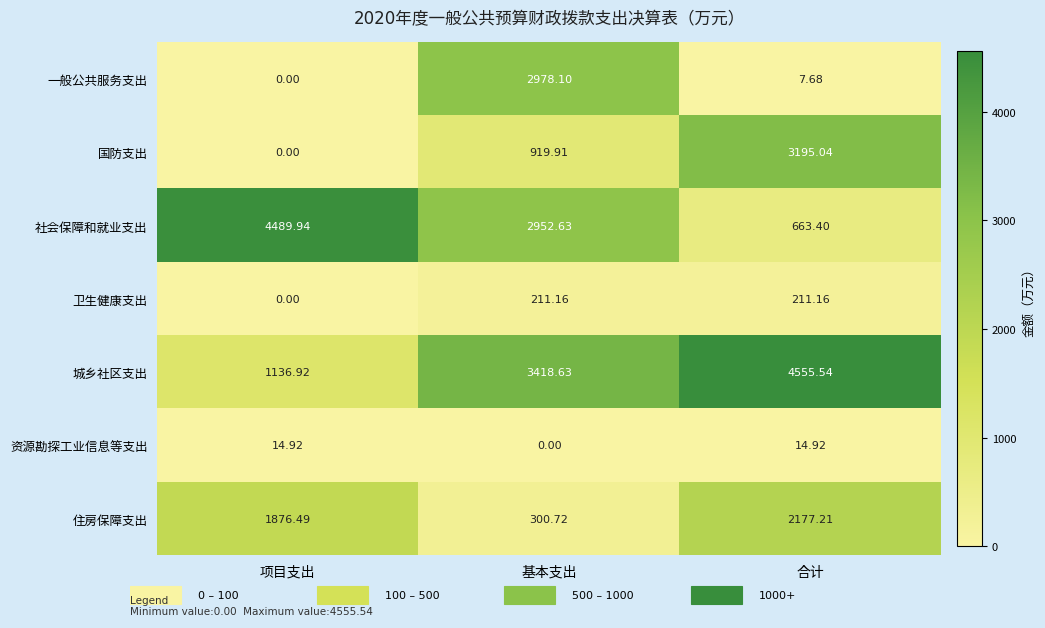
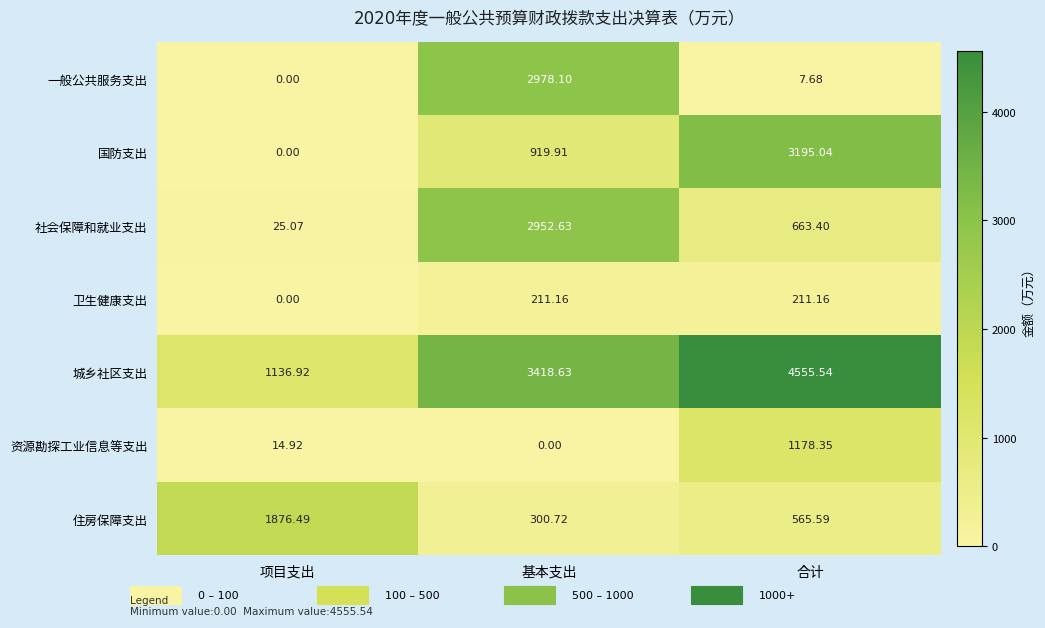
  {
    "一般公共服务支出": {
      "项目支出": 0.00,
      "基本支出": 2978.10,
      "合计": 7.68
    },
    "国防支出": {
      "项目支出": 0.00,
      "基本支出": 919.91,
      "合计": 3195.04
    },
    "社会保障和就业支出": {
-     "项目支出": 4489.94,
+     "项目支出": 25.07,
      "基本支出": 2952.63,
      "合计": 663.40
    },
    "卫生健康支出": {
      "项目支出": 0.00,
      "基本支出": 211.16,
      "合计": 211.16
    },
    "城乡社区支出": {
      "项目支出": 1136.92,
      "基本支出": 3418.63,
      "合计": 4555.54
    },
    "资源勘探工业信息等支出": {
      "项目支出": 14.92,
      "基本支出": 0.00,
-     "合计": 14.92
+     "合计": 1178.35
    },
    "住房保障支出": {
      "项目支出": 1876.49,
      "基本支出": 300.72,
-     "合计": 2177.21
+     "合计": 565.59
    }
  }
